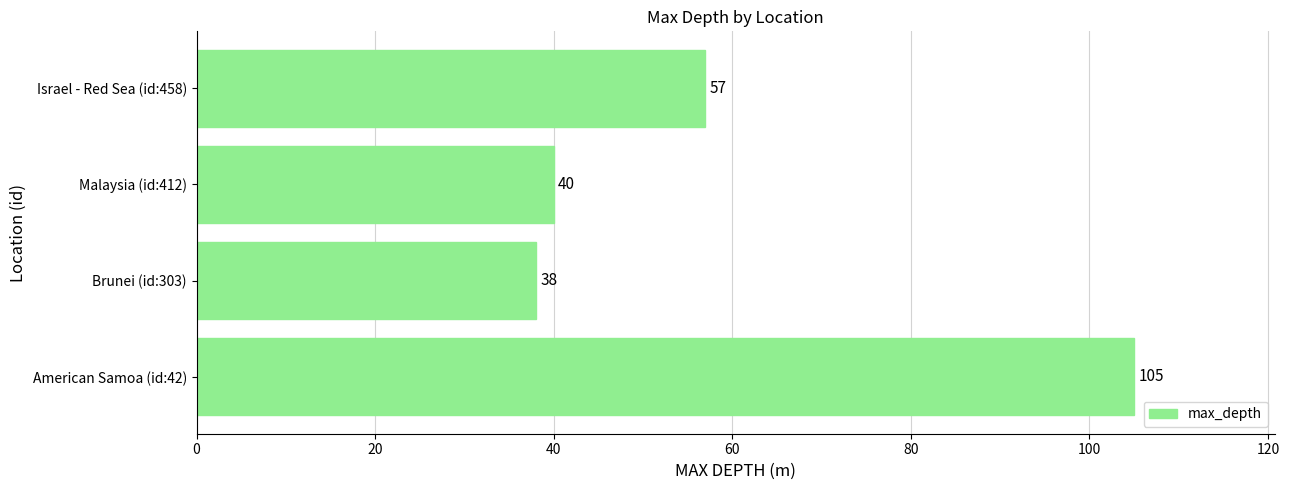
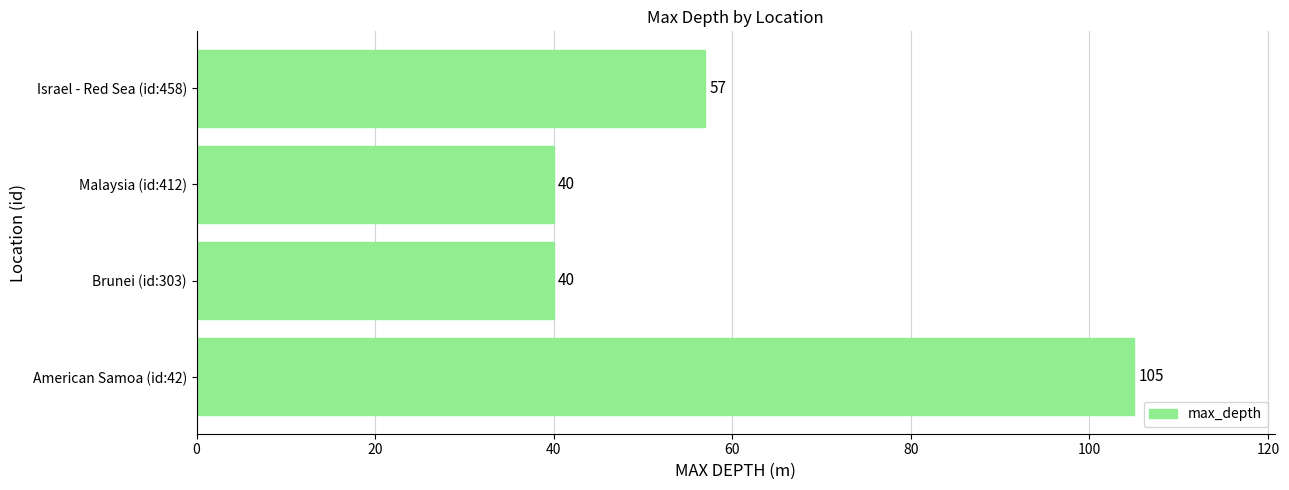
  {
    "Israel - Red Sea (id:458)": 57,
    "Malaysia (id:412)": 40,
-   "Brunei (id:303)": 38,
+   "Brunei (id:303)": 40,
    "American Samoa (id:42)": 105
  }
